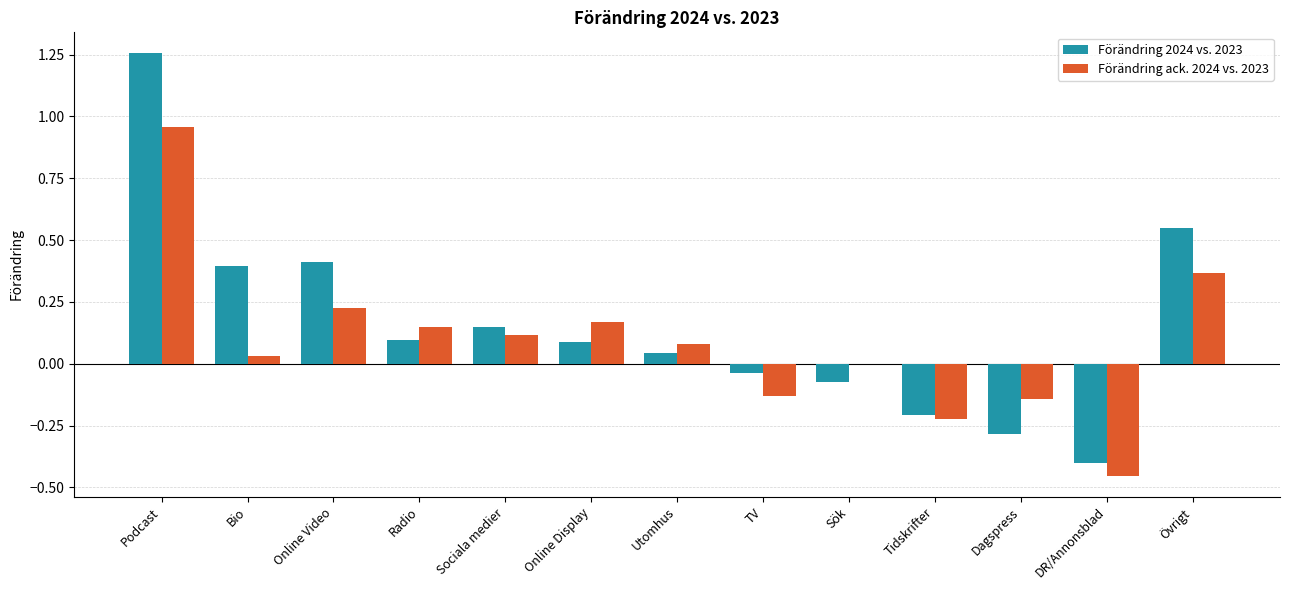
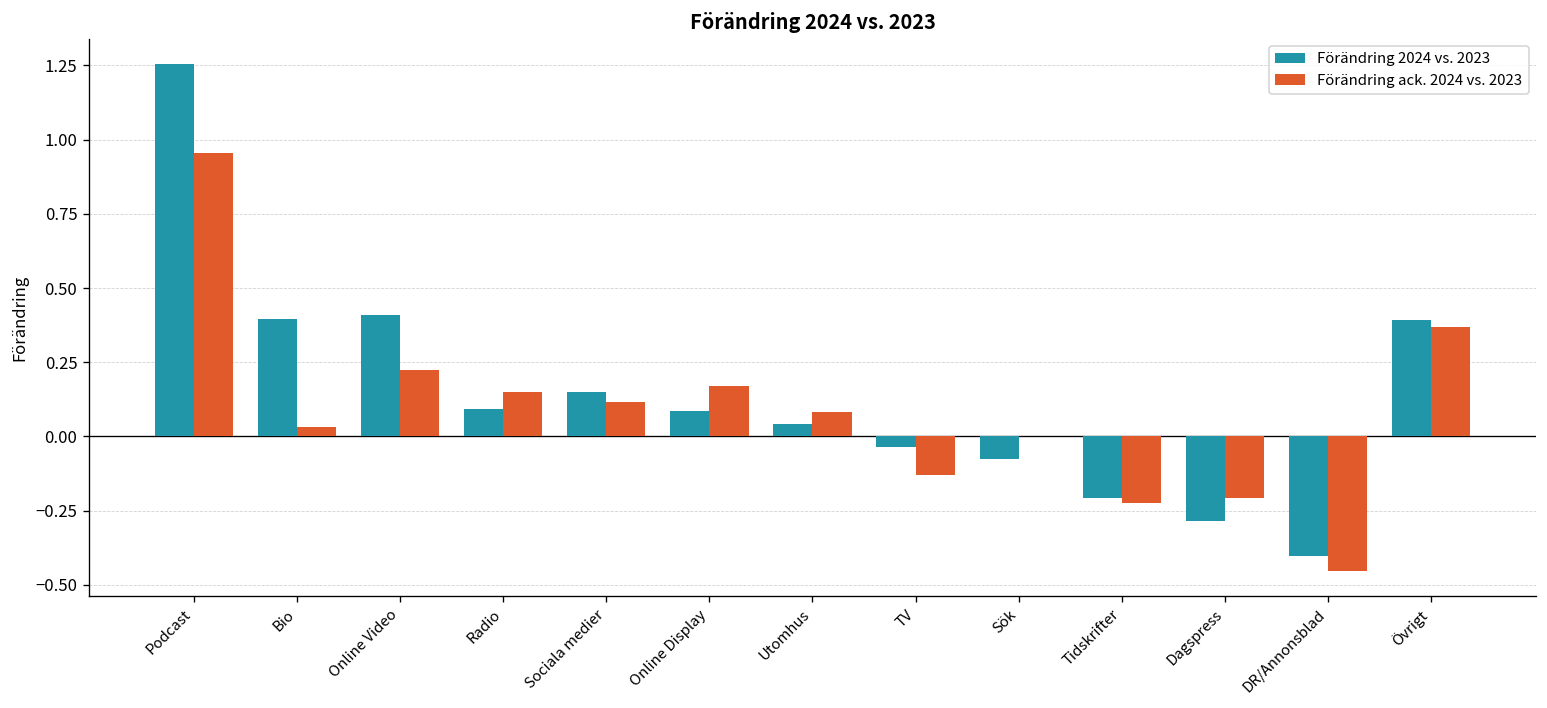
  {
    "Förändring 2024 vs. 2023": {
      "Podcast": 1.25,
      "Bio": 0.39,
      "Online Video": 0.41,
      "Radio": 0.09,
      "Sociala medier": 0.15,
      "Online Display": 0.09,
      "Utomhus": 0.04,
      "TV": -0.04,
      "Sök": -0.08,
      "Tidskrifter": -0.21,
      "Dagspress": -0.28,
      "DR/Annonsblad": -0.40,
-     "Övrigt": 0.55
+     "Övrigt": 0.39
    },
    "Förändring ack. 2024 vs. 2023": {
      "Podcast": 0.96,
      "Bio": 0.03,
      "Online Video": 0.22,
      "Radio": 0.15,
      "Sociala medier": 0.12,
      "Online Display": 0.17,
      "Utomhus": 0.08,
      "TV": -0.13,
      "Tidskrifter": -0.23,
-     "Dagspress": -0.14,
+     "Dagspress": -0.21,
      "DR/Annonsblad": -0.45,
      "Övrigt": 0.37
    }
  }
